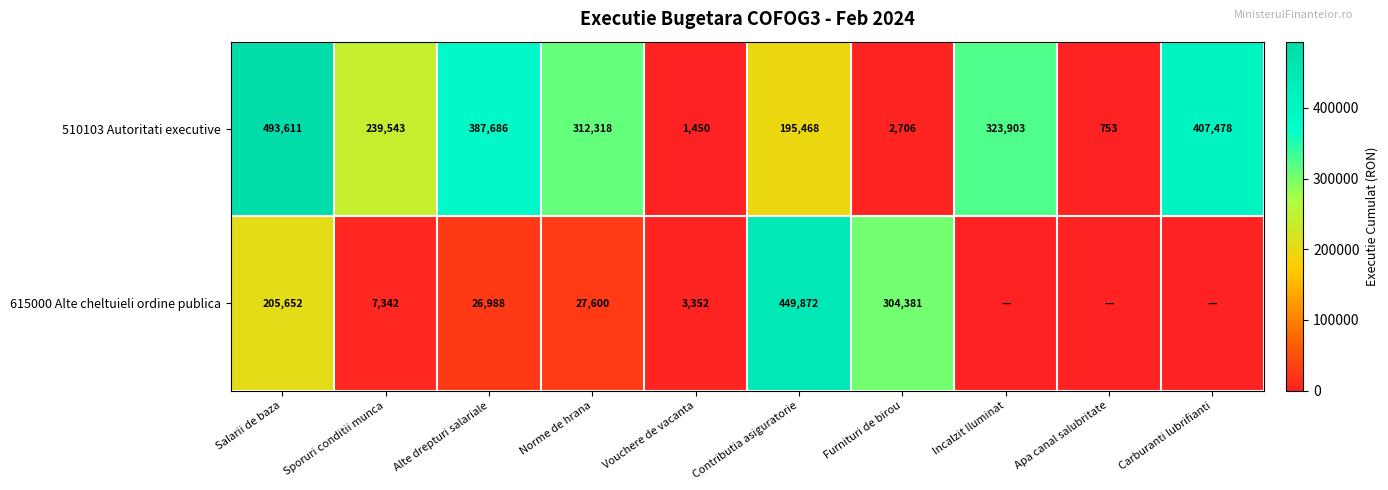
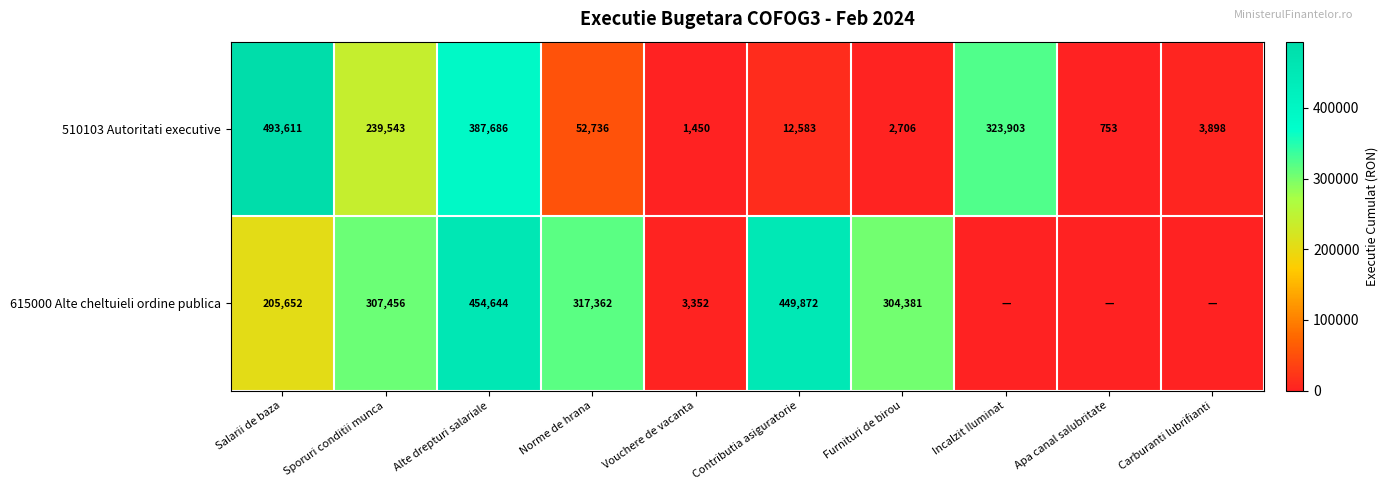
  {
    "510103 Autoritati executive": {
      "Salarii de baza": "493,611",
      "Sporuri conditii munca": "239,543",
      "Alte drepturi salariale": "387,686",
-     "Norme de hrana": "312,318",
+     "Norme de hrana": "52,736",
      "Vouchere de vacanta": "1,450",
-     "Contributia asiguratorie": "195,468",
+     "Contributia asiguratorie": "12,583",
      "Furnituri de birou": "2,706",
      "Incalzit Iluminat": "323,903",
      "Apa canal salubritate": "753",
-     "Carburanti lubrifianti": "407,478"
+     "Carburanti lubrifianti": "3,898"
    },
    "615000 Alte cheltuieli ordine publica": {
      "Salarii de baza": "205,652",
-     "Sporuri conditii munca": "7,342",
-     "Alte drepturi salariale": "26,988",
-     "Norme de hrana": "27,600",
+     "Sporuri conditii munca": "307,456",
+     "Alte drepturi salariale": "454,644",
+     "Norme de hrana": "317,362",
      "Vouchere de vacanta": "3,352",
      "Contributia asiguratorie": "449,872",
      "Furnituri de birou": "304,381"
    }
  }
